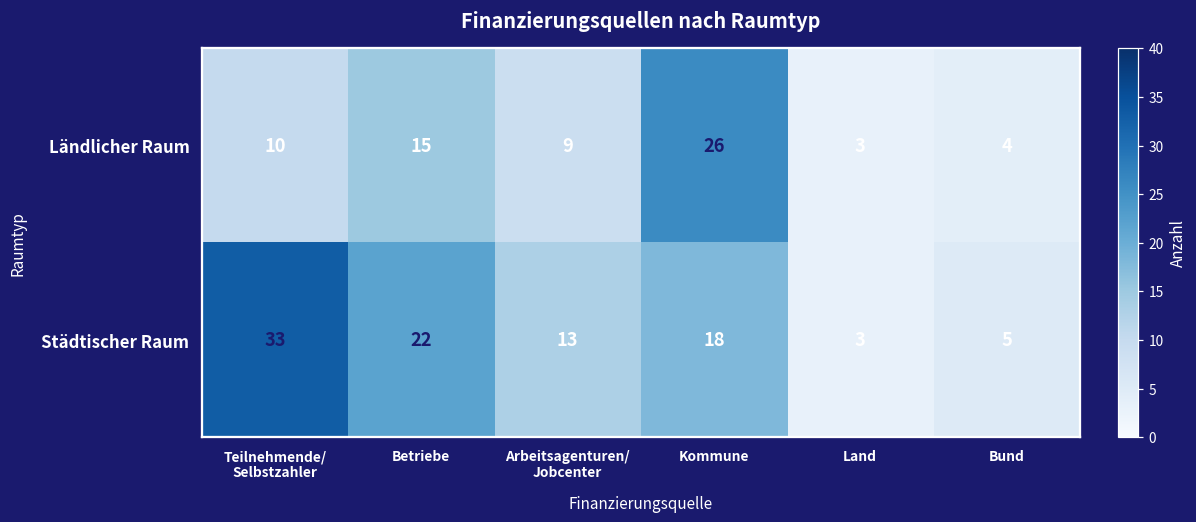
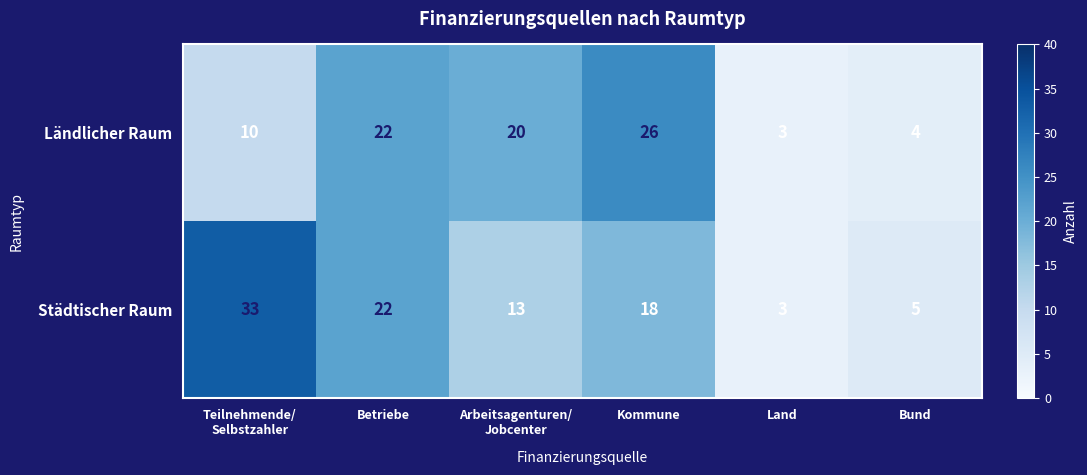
  {
    "Ländlicher Raum": {
      "Teilnehmende/ Selbstzahler": 10,
-     "Betriebe": 15,
-     "Arbeitsagenturen/ Jobcenter": 9,
+     "Betriebe": 22,
+     "Arbeitsagenturen/ Jobcenter": 20,
      "Kommune": 26
    },
    "Städtischer Raum": {
      "Teilnehmende/ Selbstzahler": 33,
      "Betriebe": 22,
      "Arbeitsagenturen/ Jobcenter": 13,
      "Kommune": 18
    }
  }
